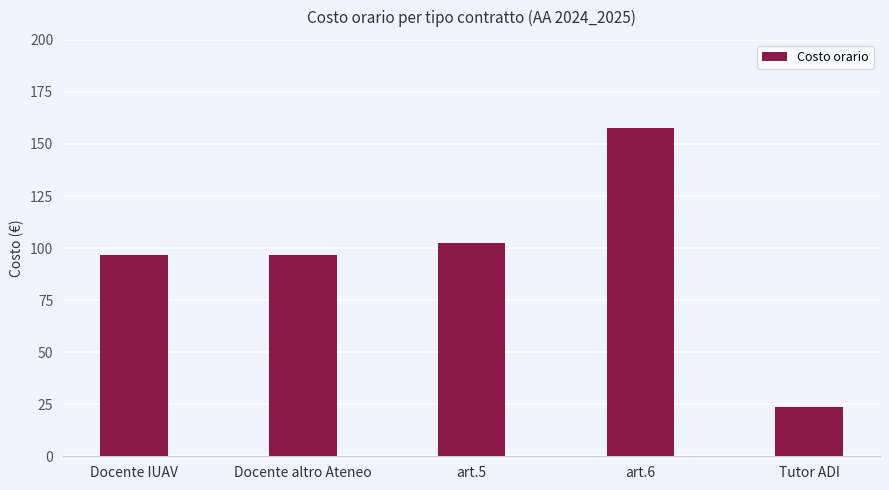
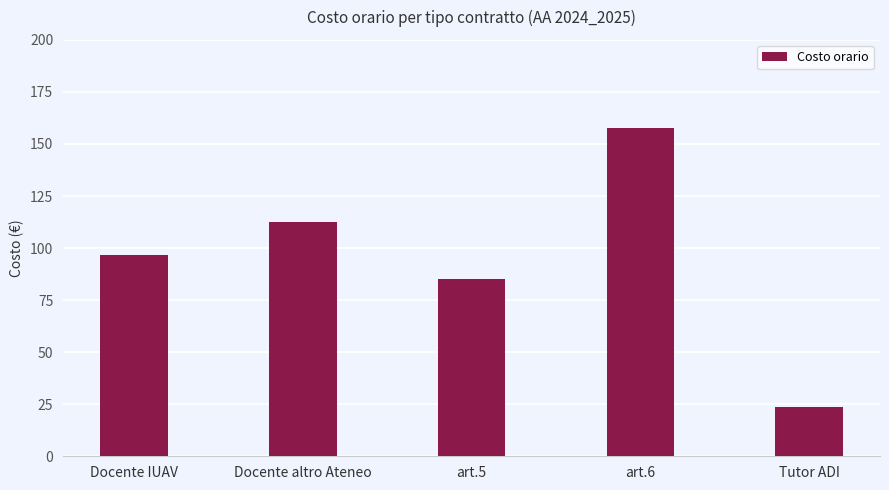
  {
    "Docente IUAV": 97,
-   "Docente altro Ateneo": 97,
-   "art.5": 103,
+   "Docente altro Ateneo": 112,
+   "art.5": 85,
    "art.6": 158,
    "Tutor ADI": 24
  }
